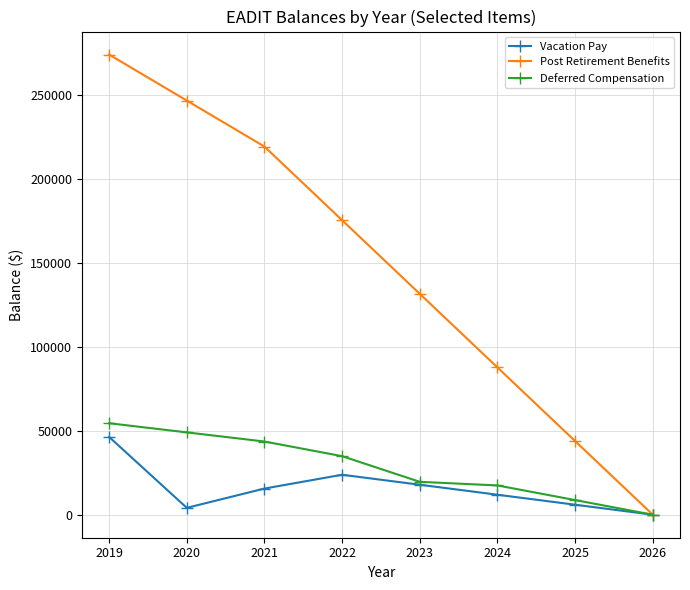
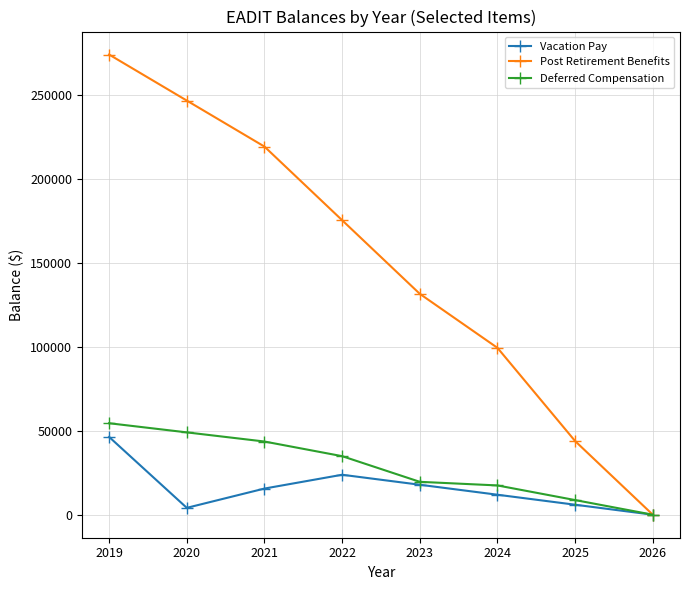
  {
    "Vacation Pay": {
      "2019": 46000,
      "2020": 4000,
      "2021": 16000,
      "2022": 24000,
      "2023": 18000,
      "2024": 12000,
      "2025": 6000
    },
    "Post Retirement Benefits": {
      "2019": 274000,
      "2020": 247000,
      "2021": 219000,
      "2022": 175000,
      "2023": 132000,
-     "2024": 88000,
+     "2024": 99000,
      "2025": 44000
    },
    "Deferred Compensation": {
      "2019": 54000,
      "2020": 49000,
      "2021": 44000,
      "2022": 35000,
      "2023": 20000,
      "2024": 17000,
      "2025": 9000
    }
  }
